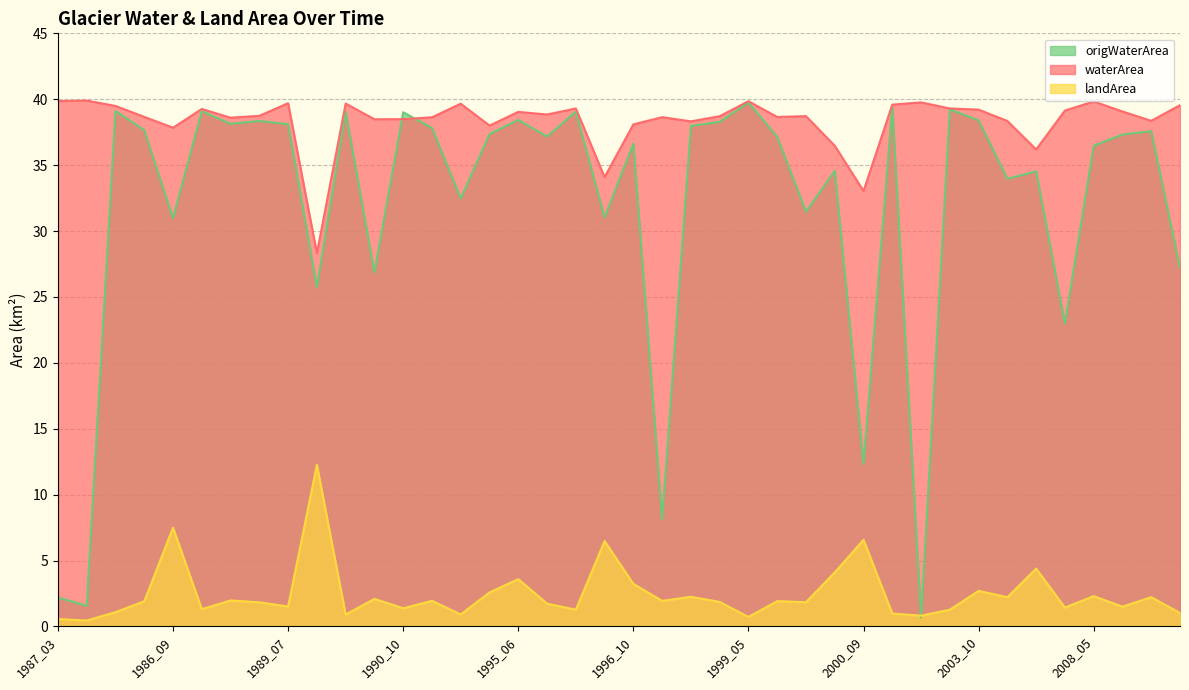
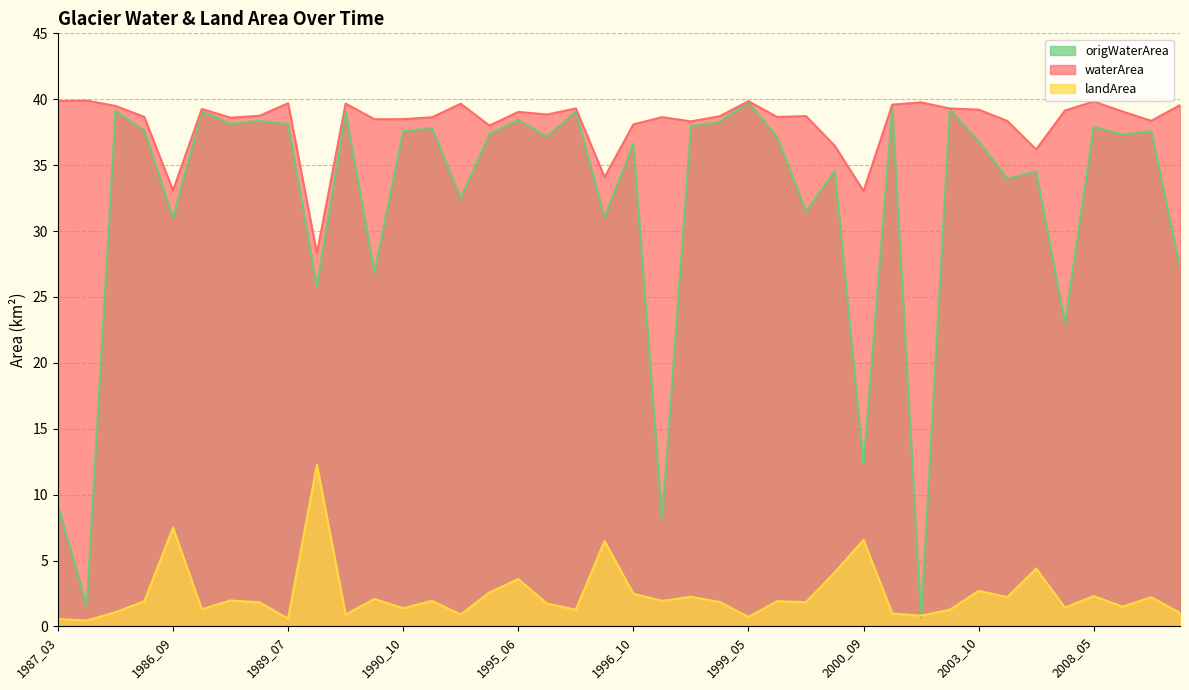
  {
    "origWaterArea": {
-     "1987_03": 2.2,
+     "1987_03": 9.2,
      "1986_09": 31.0,
      "1989_07": 38.1,
-     "1990_10": 39.0,
+     "1990_10": 37.6,
      "1995_06": 38.4,
      "1996_10": 36.6,
      "2000_09": 12.3,
-     "2003_10": 38.4,
-     "2008_05": 36.5
+     "2003_10": 36.8,
+     "2008_05": 37.9
    },
    "waterArea": {
      "1987_03": 39.9,
-     "1986_09": 37.8,
+     "1986_09": 33.1,
      "1989_07": 39.7,
      "1990_10": 38.5,
      "1995_06": 39.0,
      "1996_10": 38.1,
      "2000_09": 33.0,
      "2003_10": 39.2,
      "2008_05": 39.8
    },
    "landArea": {
      "1987_03": 0.6,
      "1986_09": 7.5,
-     "1989_07": 1.5,
+     "1989_07": 0.6,
      "1990_10": 1.4,
      "1995_06": 3.6,
-     "1996_10": 3.2,
+     "1996_10": 2.5,
      "1999_05": 0.7,
      "2000_09": 6.6,
      "2003_10": 2.7,
      "2008_05": 2.3
    }
  }
